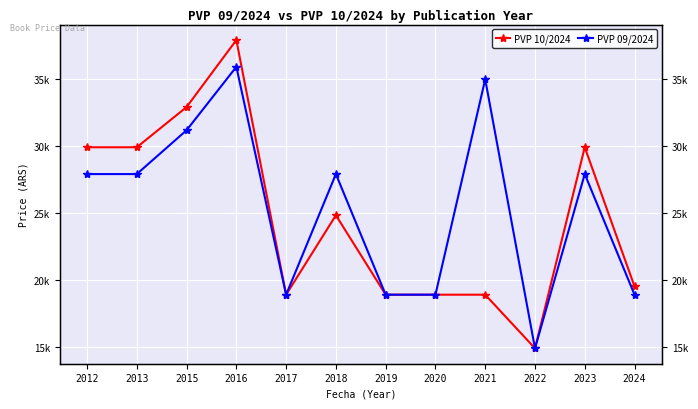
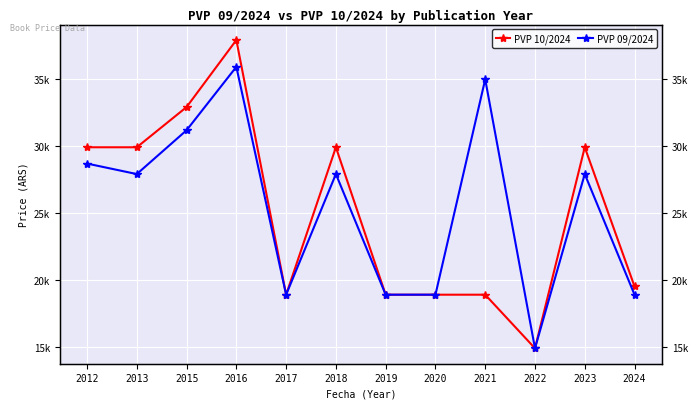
  {
    "PVP 10/2024": {
      "2012": 29900,
      "2013": 29900,
      "2015": 32900,
      "2016": 37900,
-     "2018": 24800,
+     "2018": 29900,
      "2021": 18900,
      "2023": 29900,
      "2024": 19500
    },
    "PVP 09/2024": {
-     "2012": 27900,
+     "2012": 28700,
      "2013": 27900,
      "2015": 31200,
      "2016": 35900,
      "2018": 27900,
      "2021": 35000,
      "2023": 27900,
      "2024": 18900
    }
  }
